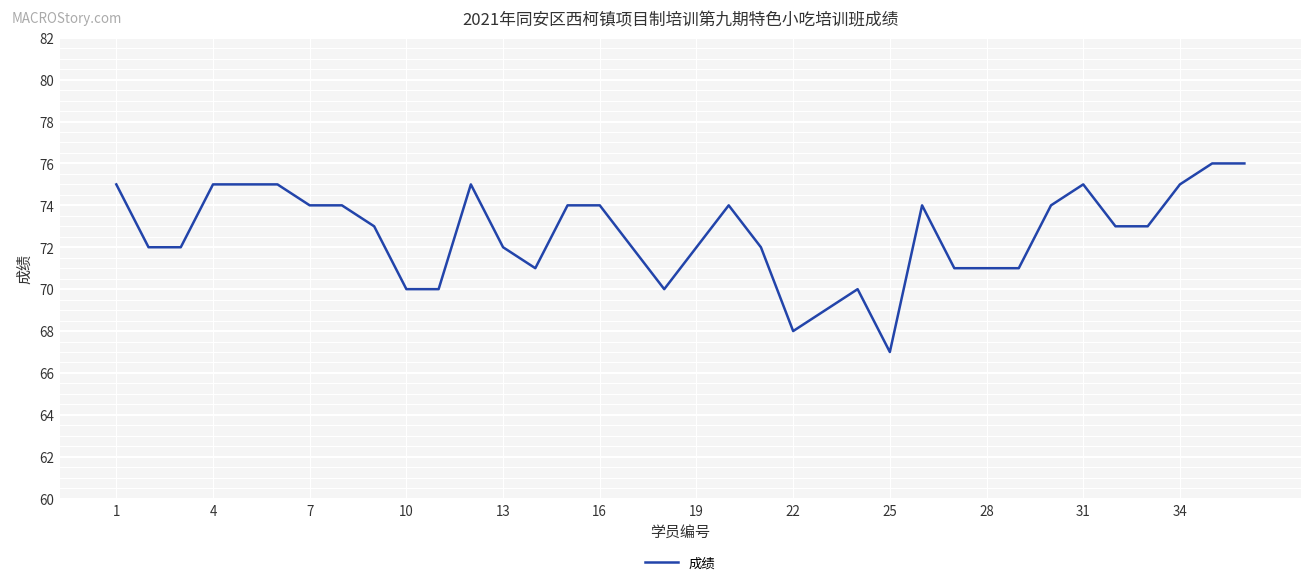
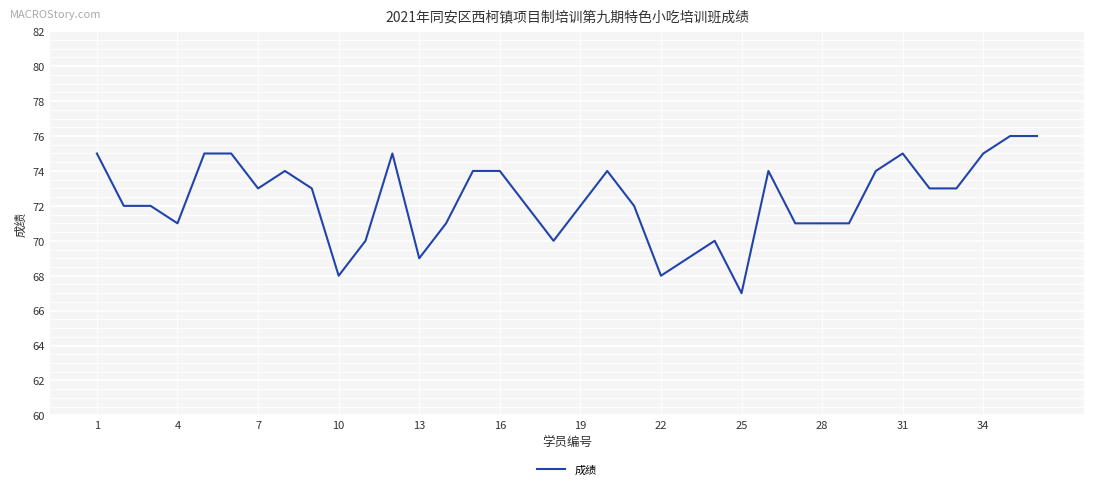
  {
    "1": 75,
-   "4": 75,
-   "7": 74,
-   "10": 70,
-   "13": 72,
+   "4": 71,
+   "7": 73,
+   "10": 68,
+   "13": 69,
    "16": 74,
    "19": 72,
    "22": 68,
    "25": 67,
    "28": 71,
    "31": 75,
    "34": 75
  }
